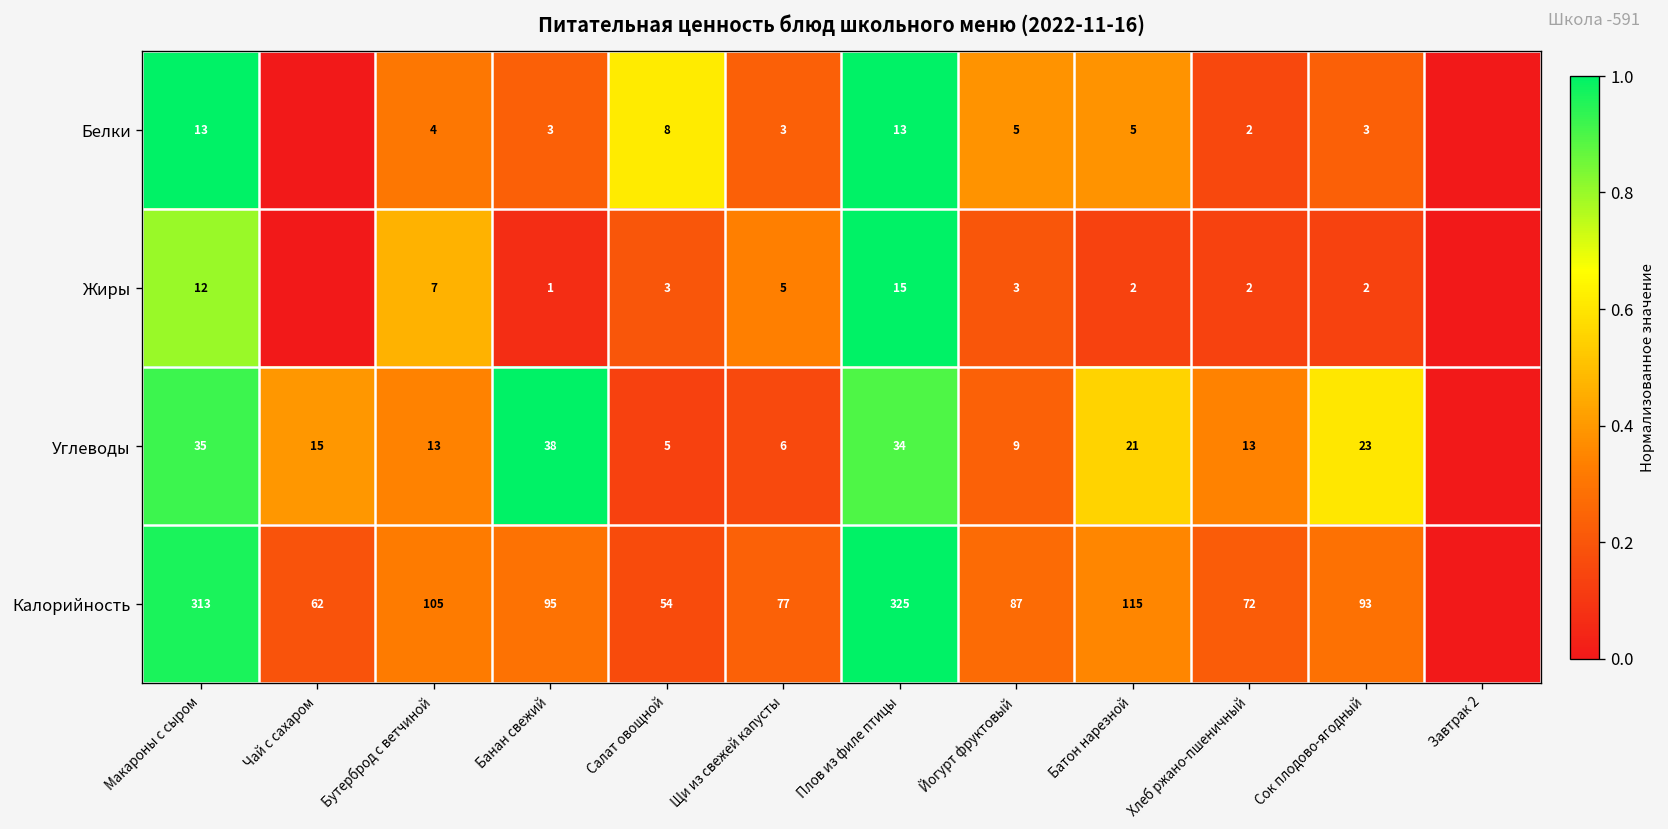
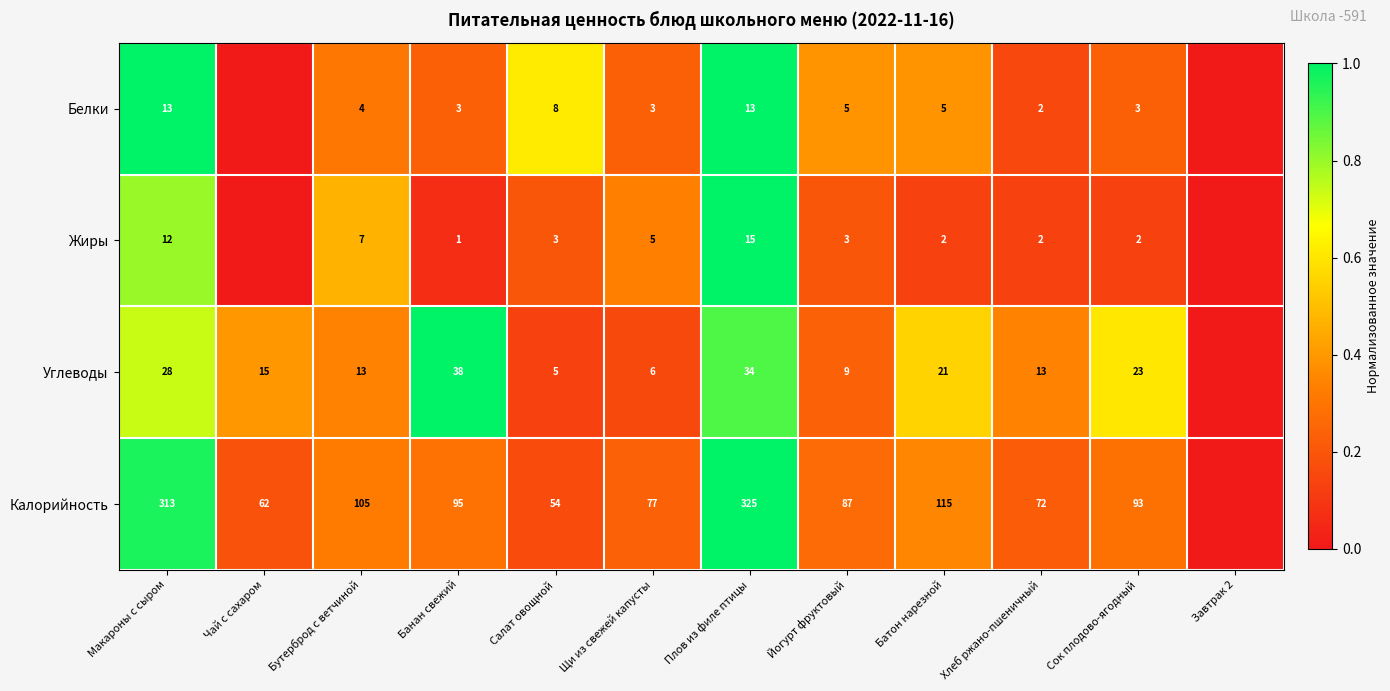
  {
    "Белки": {
      "Макароны с сыром": 13,
      "Бутерброд с ветчиной": 4,
      "Банан свежий": 3,
      "Салат овощной": 8,
      "Щи из свежей капусты": 3,
      "Плов из филе птицы": 13,
      "Йогурт фруктовый": 5,
      "Батон нарезной": 5,
      "Хлеб ржано-пшеничный": 2,
      "Сок плодово-ягодный": 3
    },
    "Жиры": {
      "Макароны с сыром": 12,
      "Бутерброд с ветчиной": 7,
      "Банан свежий": 1,
      "Салат овощной": 3,
      "Щи из свежей капусты": 5,
      "Плов из филе птицы": 15,
      "Йогурт фруктовый": 3,
      "Батон нарезной": 2,
      "Хлеб ржано-пшеничный": 2,
      "Сок плодово-ягодный": 2
    },
    "Углеводы": {
-     "Макароны с сыром": 35,
+     "Макароны с сыром": 28,
      "Чай с сахаром": 15,
      "Бутерброд с ветчиной": 13,
      "Банан свежий": 38,
      "Салат овощной": 5,
      "Щи из свежей капусты": 6,
      "Плов из филе птицы": 34,
      "Йогурт фруктовый": 9,
      "Батон нарезной": 21,
      "Хлеб ржано-пшеничный": 13,
      "Сок плодово-ягодный": 23
    },
    "Калорийность": {
      "Макароны с сыром": 313,
      "Чай с сахаром": 62,
      "Бутерброд с ветчиной": 105,
      "Банан свежий": 95,
      "Салат овощной": 54,
      "Щи из свежей капусты": 77,
      "Плов из филе птицы": 325,
      "Йогурт фруктовый": 87,
      "Батон нарезной": 115,
      "Хлеб ржано-пшеничный": 72,
      "Сок плодово-ягодный": 93
    }
  }
